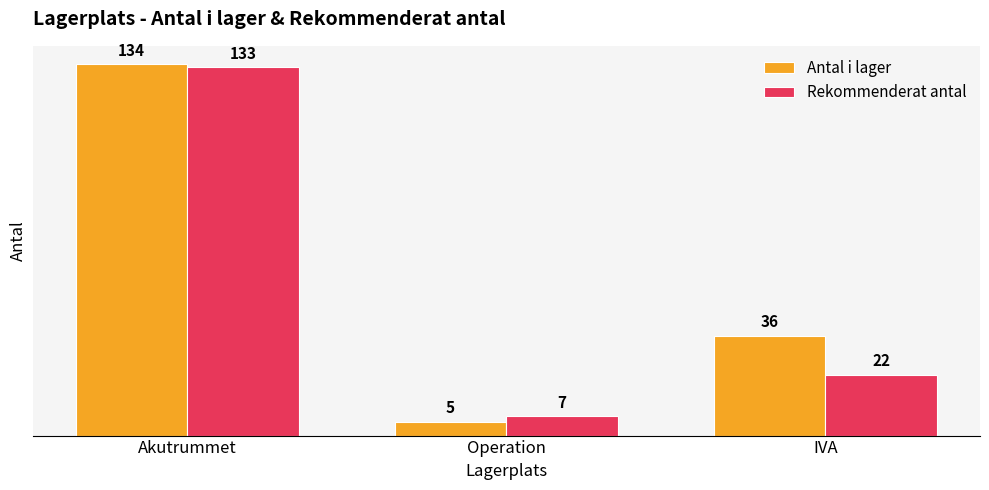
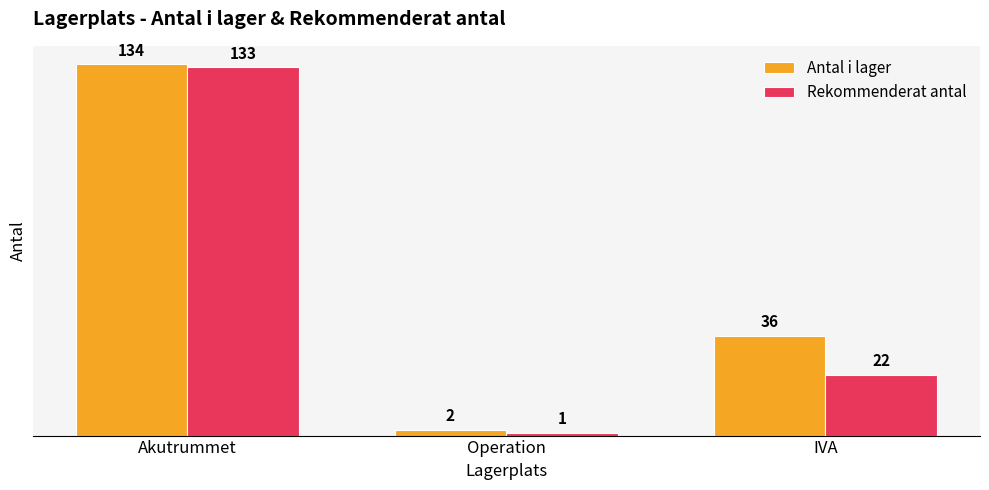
  {
    "Antal i lager": {
      "Akutrummet": 134,
-     "Operation": 5,
+     "Operation": 2,
      "IVA": 36
    },
    "Rekommenderat antal": {
      "Akutrummet": 133,
-     "Operation": 7,
+     "Operation": 1,
      "IVA": 22
    }
  }
